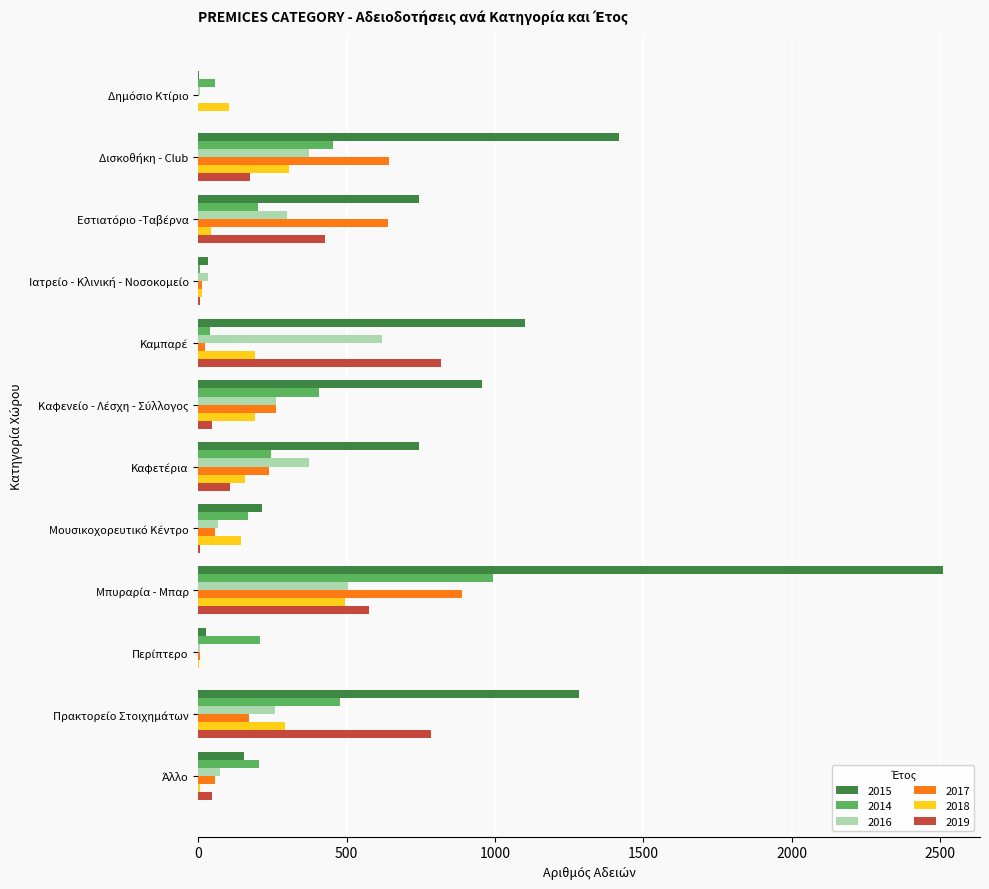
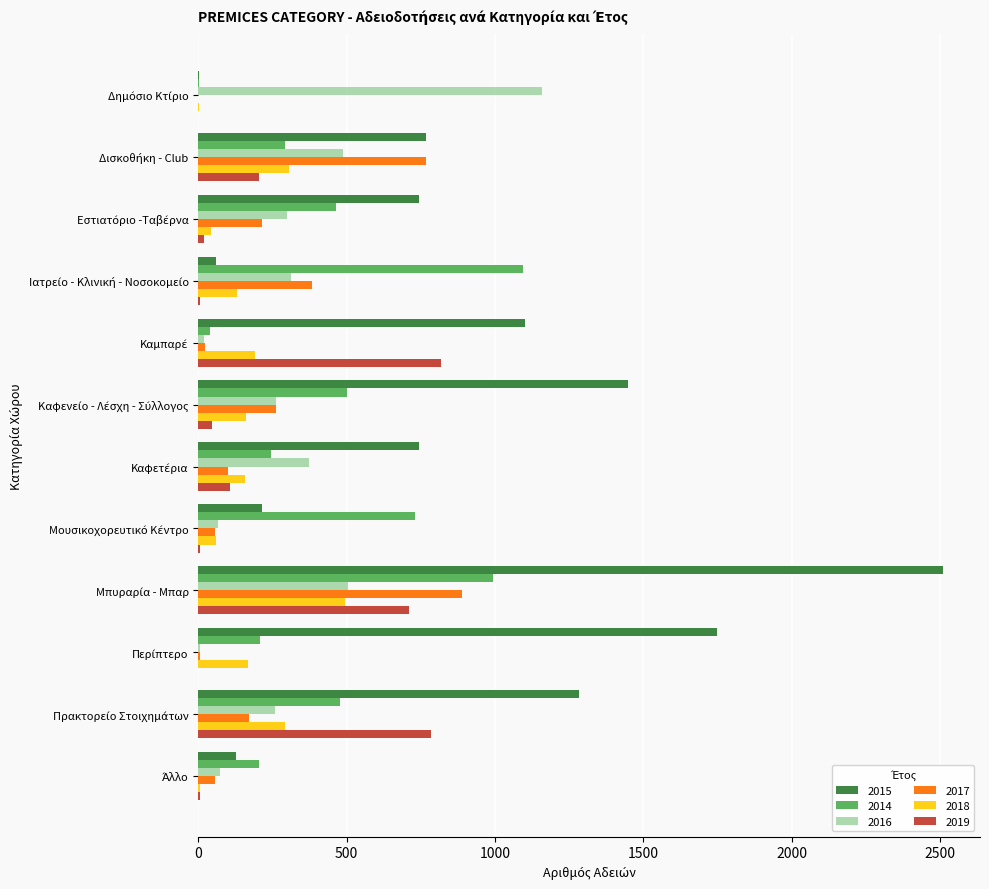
  {
    "2015": {
-     "Δισκοθήκη - Club": 1420,
+     "Δισκοθήκη - Club": 770,
      "Εστιατόριο -Ταβέρνα": 750,
-     "Ιατρείο - Κλινική - Νοσοκομείο": 30,
+     "Ιατρείο - Κλινική - Νοσοκομείο": 60,
      "Καμπαρέ": 1100,
-     "Καφενείο - Λέσχη - Σύλλογος": 960,
+     "Καφενείο - Λέσχη - Σύλλογος": 1450,
      "Καφετέρια": 740,
      "Μουσικοχορευτικό Κέντρο": 210,
      "Μπυραρία - Μπαρ": 2510,
-     "Περίπτερο": 30,
+     "Περίπτερο": 1750,
      "Πρακτορείο Στοιχημάτων": 1290,
-     "Άλλο": 160
+     "Άλλο": 130
    },
    "2014": {
-     "Δημόσιο Κτίριο": 60,
-     "Δισκοθήκη - Club": 460,
-     "Εστιατόριο -Ταβέρνα": 200,
-     "Ιατρείο - Κλινική - Νοσοκομείο": 10,
+     "Δημόσιο Κτίριο": 0,
+     "Δισκοθήκη - Club": 290,
+     "Εστιατόριο -Ταβέρνα": 460,
+     "Ιατρείο - Κλινική - Νοσοκομείο": 1100,
      "Καμπαρέ": 40,
-     "Καφενείο - Λέσχη - Σύλλογος": 410,
+     "Καφενείο - Λέσχη - Σύλλογος": 500,
      "Καφετέρια": 240,
-     "Μουσικοχορευτικό Κέντρο": 170,
+     "Μουσικοχορευτικό Κέντρο": 730,
      "Μπυραρία - Μπαρ": 990,
      "Περίπτερο": 210,
      "Πρακτορείο Στοιχημάτων": 480,
      "Άλλο": 210
    },
    "2016": {
-     "Δημόσιο Κτίριο": 10,
-     "Δισκοθήκη - Club": 370,
+     "Δημόσιο Κτίριο": 1160,
+     "Δισκοθήκη - Club": 490,
      "Εστιατόριο -Ταβέρνα": 300,
-     "Ιατρείο - Κλινική - Νοσοκομείο": 30,
-     "Καμπαρέ": 620,
+     "Ιατρείο - Κλινική - Νοσοκομείο": 310,
+     "Καμπαρέ": 20,
      "Καφενείο - Λέσχη - Σύλλογος": 260,
      "Καφετέρια": 370,
      "Μουσικοχορευτικό Κέντρο": 70,
      "Μπυραρία - Μπαρ": 510,
      "Πρακτορείο Στοιχημάτων": 260,
      "Άλλο": 70
    },
    "2017": {
      "Δημόσιο Κτίριο": 0,
-     "Δισκοθήκη - Club": 640,
-     "Εστιατόριο -Ταβέρνα": 640,
-     "Ιατρείο - Κλινική - Νοσοκομείο": 10,
+     "Δισκοθήκη - Club": 770,
+     "Εστιατόριο -Ταβέρνα": 210,
+     "Ιατρείο - Κλινική - Νοσοκομείο": 380,
      "Καμπαρέ": 20,
      "Καφενείο - Λέσχη - Σύλλογος": 260,
-     "Καφετέρια": 240,
+     "Καφετέρια": 100,
      "Μουσικοχορευτικό Κέντρο": 60,
      "Μπυραρία - Μπαρ": 890,
      "Πρακτορείο Στοιχημάτων": 170,
      "Άλλο": 60
    },
    "2018": {
-     "Δημόσιο Κτίριο": 100,
+     "Δημόσιο Κτίριο": 0,
      "Δισκοθήκη - Club": 300,
      "Εστιατόριο -Ταβέρνα": 40,
-     "Ιατρείο - Κλινική - Νοσοκομείο": 10,
+     "Ιατρείο - Κλινική - Νοσοκομείο": 130,
      "Καμπαρέ": 190,
-     "Καφενείο - Λέσχη - Σύλλογος": 190,
+     "Καφενείο - Λέσχη - Σύλλογος": 160,
      "Καφετέρια": 160,
-     "Μουσικοχορευτικό Κέντρο": 140,
+     "Μουσικοχορευτικό Κέντρο": 60,
      "Μπυραρία - Μπαρ": 490,
-     "Περίπτερο": 0,
+     "Περίπτερο": 170,
      "Πρακτορείο Στοιχημάτων": 290
    },
    "2019": {
      "Δημόσιο Κτίριο": 0,
-     "Δισκοθήκη - Club": 170,
-     "Εστιατόριο -Ταβέρνα": 430,
+     "Δισκοθήκη - Club": 210,
+     "Εστιατόριο -Ταβέρνα": 20,
      "Καμπαρέ": 820,
      "Καφενείο - Λέσχη - Σύλλογος": 50,
      "Καφετέρια": 110,
-     "Μπυραρία - Μπαρ": 580,
+     "Μπυραρία - Μπαρ": 710,
      "Περίπτερο": 0,
      "Πρακτορείο Στοιχημάτων": 790,
-     "Άλλο": 50
+     "Άλλο": 10
    }
  }
